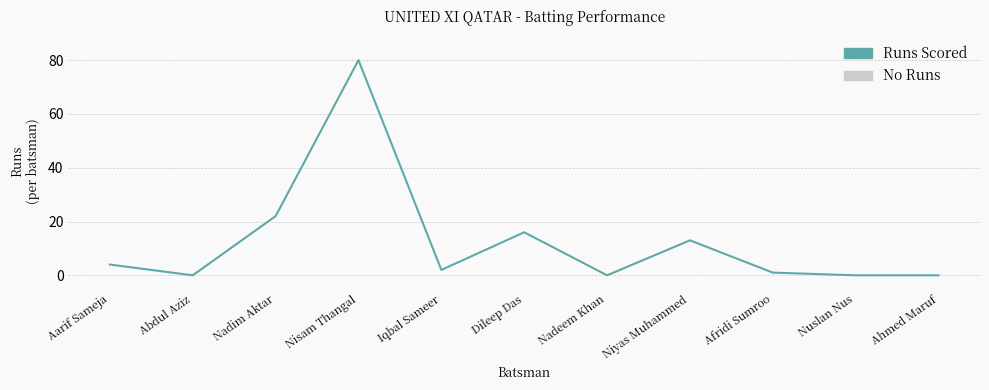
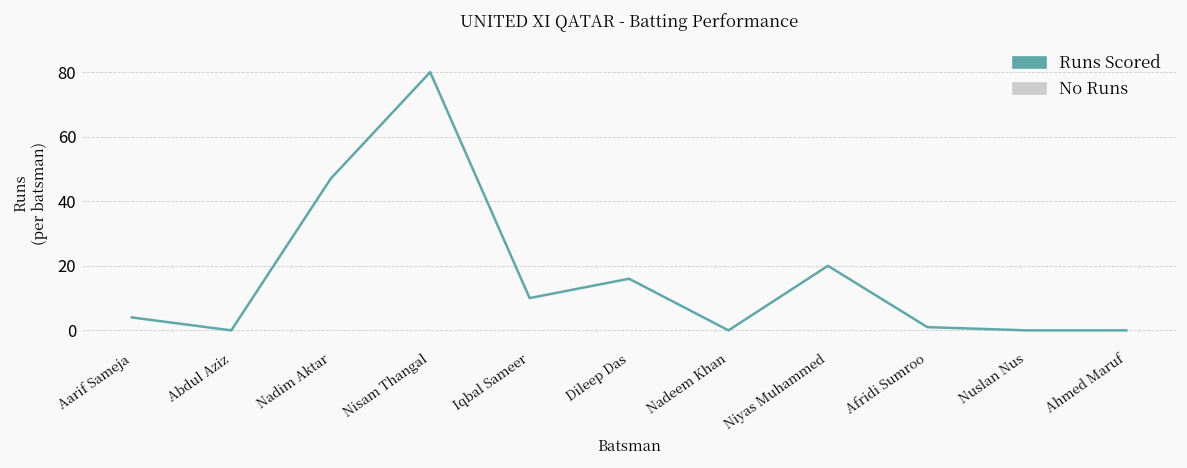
  {
    "Aarif Sameja": 4,
    "Abdul Aziz": 0,
-   "Nadim Aktar": 22,
+   "Nadim Aktar": 47,
    "Nisam Thangal": 80,
-   "Iqbal Sameer": 2,
+   "Iqbal Sameer": 10,
    "Dileep Das": 16,
    "Nadeem Khan": 0,
-   "Niyas Muhammed": 13,
+   "Niyas Muhammed": 20,
    "Afridi Sumroo": 1,
    "Nuslan Nus": 0,
    "Ahmed Maruf": 0
  }
